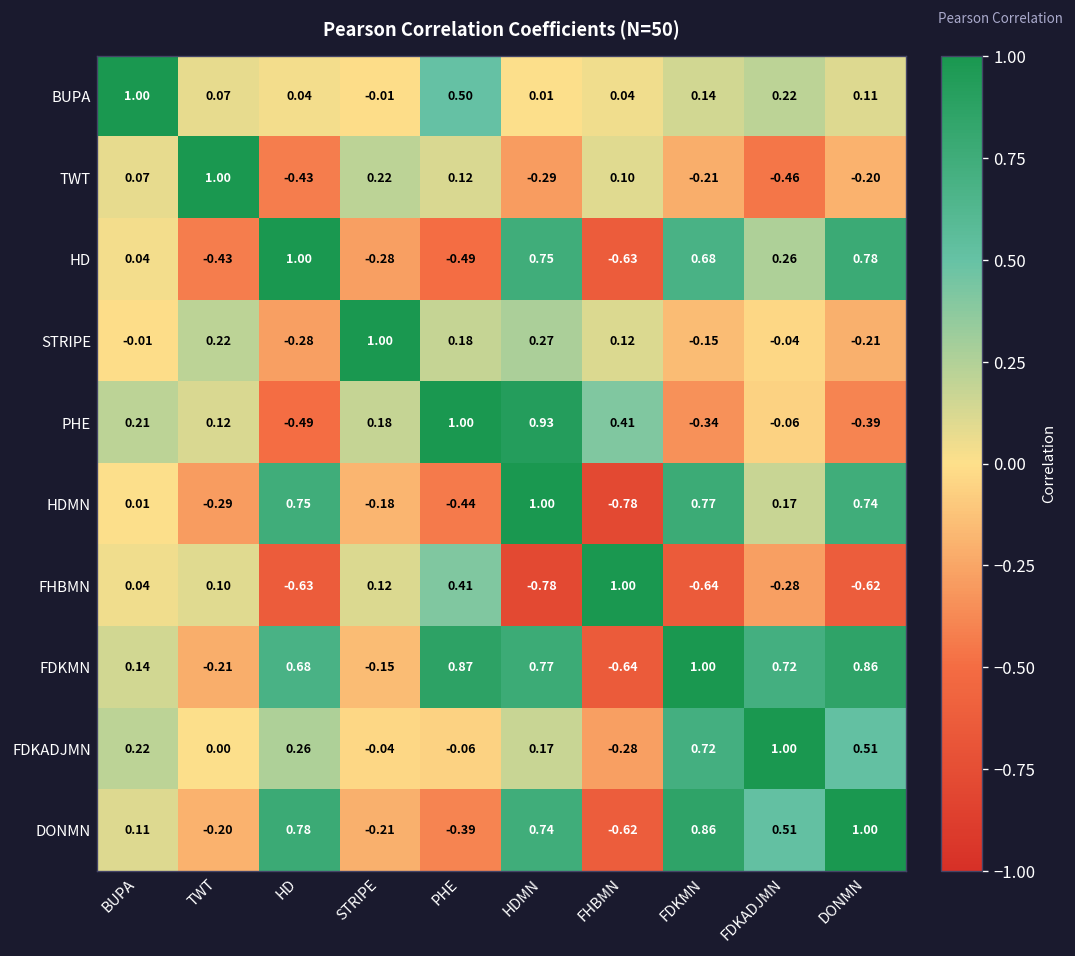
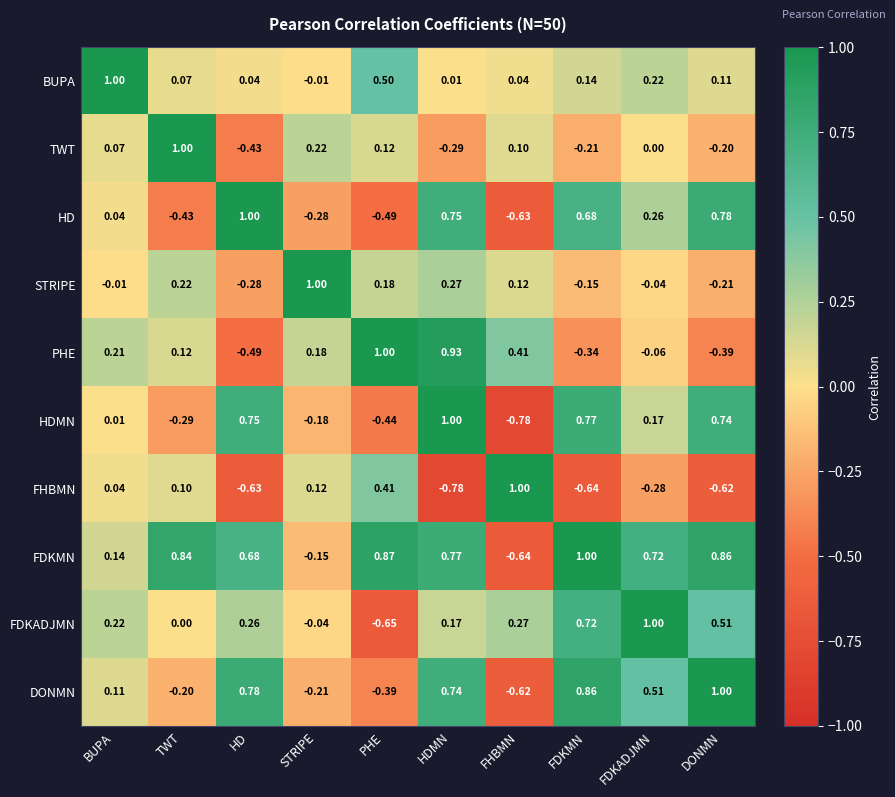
  {
    "BUPA": {
      "BUPA": 1.00,
      "TWT": 0.07,
      "HD": 0.04,
      "STRIPE": -0.01,
      "PHE": 0.50,
      "HDMN": 0.01,
      "FHBMN": 0.04,
      "FDKMN": 0.14,
      "FDKADJMN": 0.22,
      "DONMN": 0.11
    },
    "TWT": {
      "BUPA": 0.07,
      "TWT": 1.00,
      "HD": -0.43,
      "STRIPE": 0.22,
      "PHE": 0.12,
      "HDMN": -0.29,
      "FHBMN": 0.10,
      "FDKMN": -0.21,
-     "FDKADJMN": -0.46,
+     "FDKADJMN": 0.00,
      "DONMN": -0.20
    },
    "HD": {
      "BUPA": 0.04,
      "TWT": -0.43,
      "HD": 1.00,
      "STRIPE": -0.28,
      "PHE": -0.49,
      "HDMN": 0.75,
      "FHBMN": -0.63,
      "FDKMN": 0.68,
      "FDKADJMN": 0.26,
      "DONMN": 0.78
    },
    "STRIPE": {
      "BUPA": -0.01,
      "TWT": 0.22,
      "HD": -0.28,
      "STRIPE": 1.00,
      "PHE": 0.18,
      "HDMN": 0.27,
      "FHBMN": 0.12,
      "FDKMN": -0.15,
      "FDKADJMN": -0.04,
      "DONMN": -0.21
    },
    "PHE": {
      "BUPA": 0.21,
      "TWT": 0.12,
      "HD": -0.49,
      "STRIPE": 0.18,
      "PHE": 1.00,
      "HDMN": 0.93,
      "FHBMN": 0.41,
      "FDKMN": -0.34,
      "FDKADJMN": -0.06,
      "DONMN": -0.39
    },
    "HDMN": {
      "BUPA": 0.01,
      "TWT": -0.29,
      "HD": 0.75,
      "STRIPE": -0.18,
      "PHE": -0.44,
      "HDMN": 1.00,
      "FHBMN": -0.78,
      "FDKMN": 0.77,
      "FDKADJMN": 0.17,
      "DONMN": 0.74
    },
    "FHBMN": {
      "BUPA": 0.04,
      "TWT": 0.10,
      "HD": -0.63,
      "STRIPE": 0.12,
      "PHE": 0.41,
      "HDMN": -0.78,
      "FHBMN": 1.00,
      "FDKMN": -0.64,
      "FDKADJMN": -0.28,
      "DONMN": -0.62
    },
    "FDKMN": {
      "BUPA": 0.14,
-     "TWT": -0.21,
+     "TWT": 0.84,
      "HD": 0.68,
      "STRIPE": -0.15,
      "PHE": 0.87,
      "HDMN": 0.77,
      "FHBMN": -0.64,
      "FDKMN": 1.00,
      "FDKADJMN": 0.72,
      "DONMN": 0.86
    },
    "FDKADJMN": {
      "BUPA": 0.22,
      "TWT": 0.00,
      "HD": 0.26,
      "STRIPE": -0.04,
-     "PHE": -0.06,
+     "PHE": -0.65,
      "HDMN": 0.17,
-     "FHBMN": -0.28,
+     "FHBMN": 0.27,
      "FDKMN": 0.72,
      "FDKADJMN": 1.00,
      "DONMN": 0.51
    },
    "DONMN": {
      "BUPA": 0.11,
      "TWT": -0.20,
      "HD": 0.78,
      "STRIPE": -0.21,
      "PHE": -0.39,
      "HDMN": 0.74,
      "FHBMN": -0.62,
      "FDKMN": 0.86,
      "FDKADJMN": 0.51,
      "DONMN": 1.00
    }
  }
